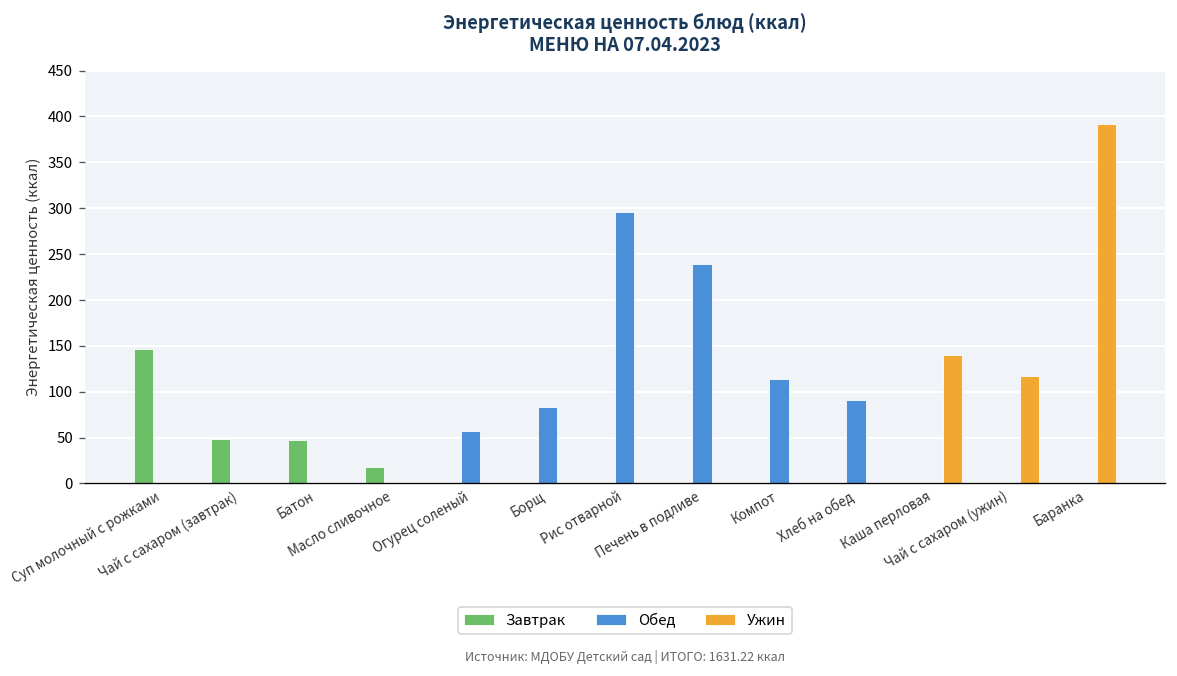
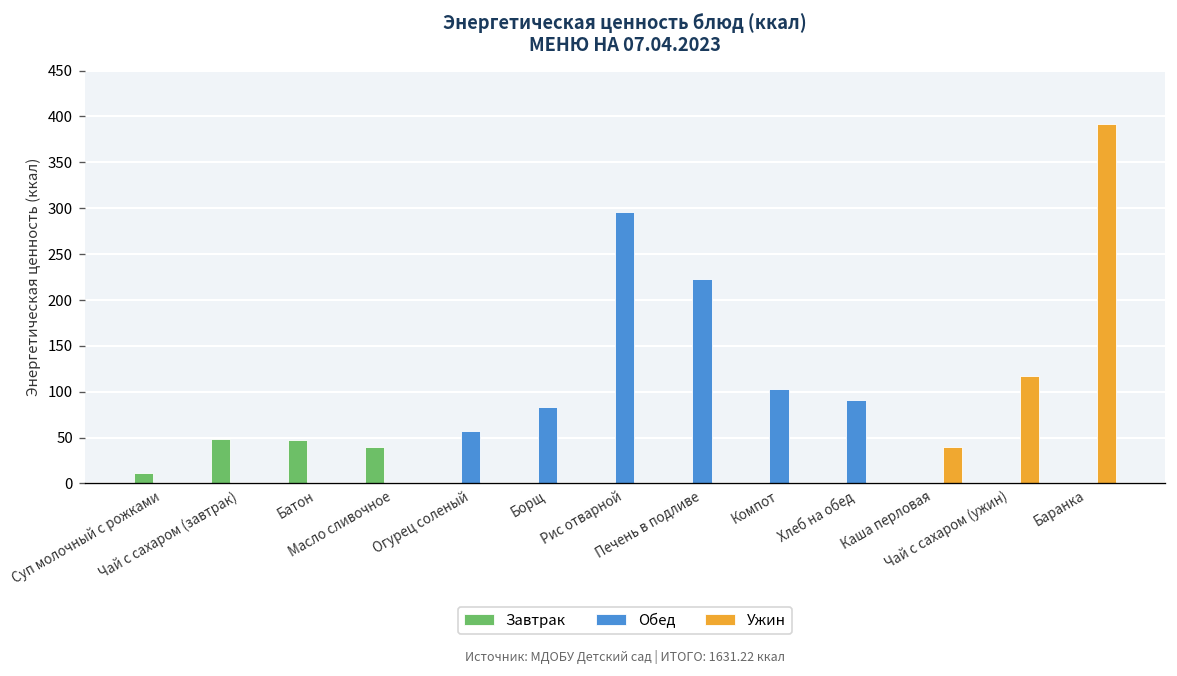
  {
    "Завтрак": {
-     "Суп молочный с рожками": 150,
+     "Суп молочный с рожками": 10,
      "Чай с сахаром (завтрак)": 50,
      "Батон": 50,
-     "Масло сливочное": 20,
+     "Масло сливочное": 40,
      "Огурец соленый": 0,
      "Борщ": 0,
      "Рис отварной": 0,
      "Печень в подливе": 0,
      "Компот": 0,
      "Хлеб на обед": 0,
      "Каша перловая": 0,
      "Чай с сахаром (ужин)": 0,
      "Баранка": 0
    },
    "Обед": {
      "Суп молочный с рожками": 0,
      "Чай с сахаром (завтрак)": 0,
      "Батон": 0,
      "Масло сливочное": 0,
      "Огурец соленый": 60,
      "Борщ": 80,
      "Рис отварной": 300,
-     "Печень в подливе": 240,
-     "Компот": 110,
+     "Печень в подливе": 220,
+     "Компот": 100,
      "Хлеб на обед": 90,
      "Каша перловая": 0,
      "Чай с сахаром (ужин)": 0,
      "Баранка": 0
    },
    "Ужин": {
      "Суп молочный с рожками": 0,
      "Чай с сахаром (завтрак)": 0,
      "Батон": 0,
      "Масло сливочное": 0,
      "Огурец соленый": 0,
      "Борщ": 0,
      "Рис отварной": 0,
      "Печень в подливе": 0,
      "Компот": 0,
      "Хлеб на обед": 0,
-     "Каша перловая": 140,
+     "Каша перловая": 40,
      "Чай с сахаром (ужин)": 120,
      "Баранка": 390
    }
  }
